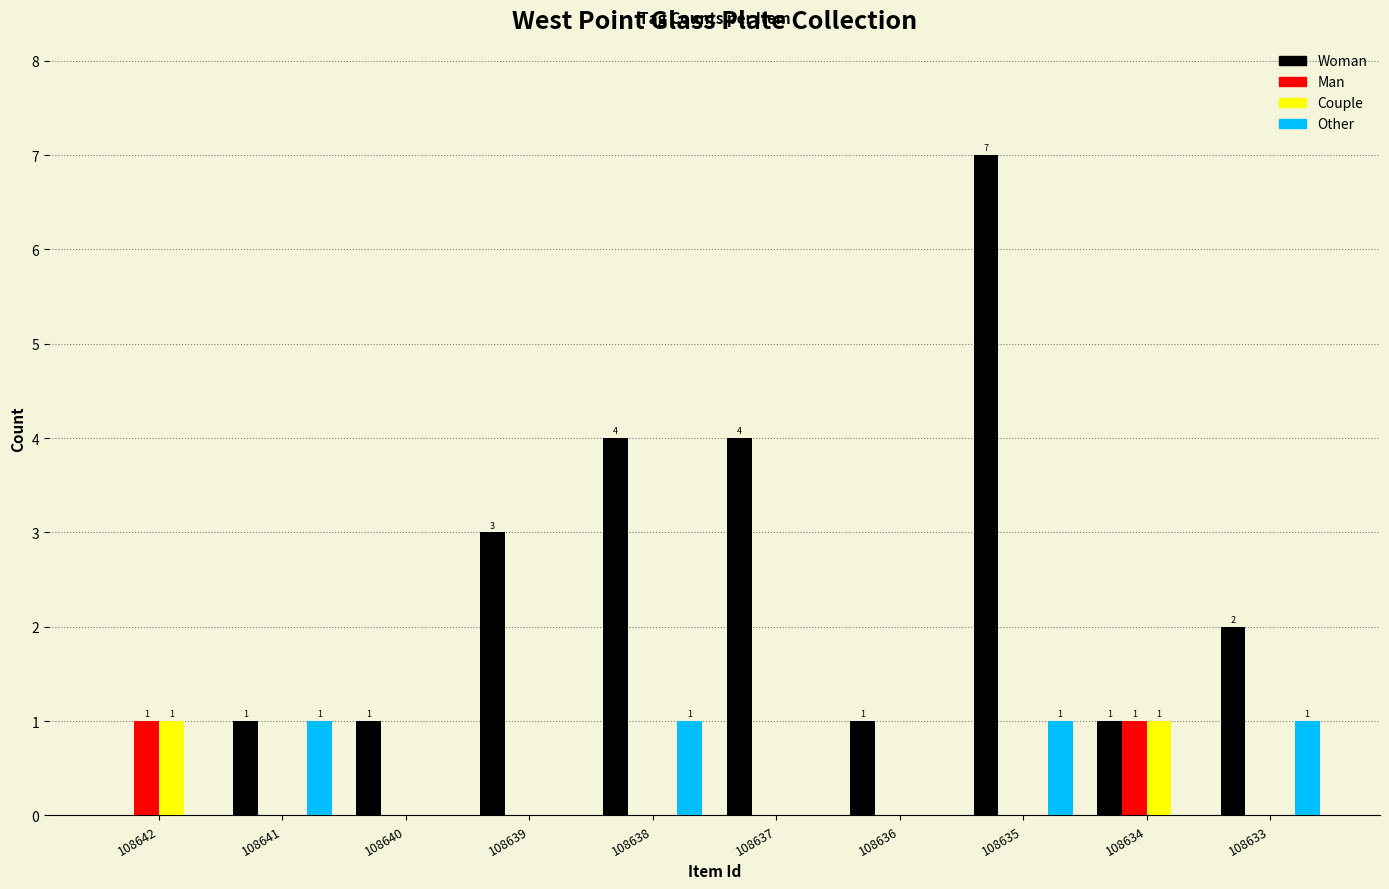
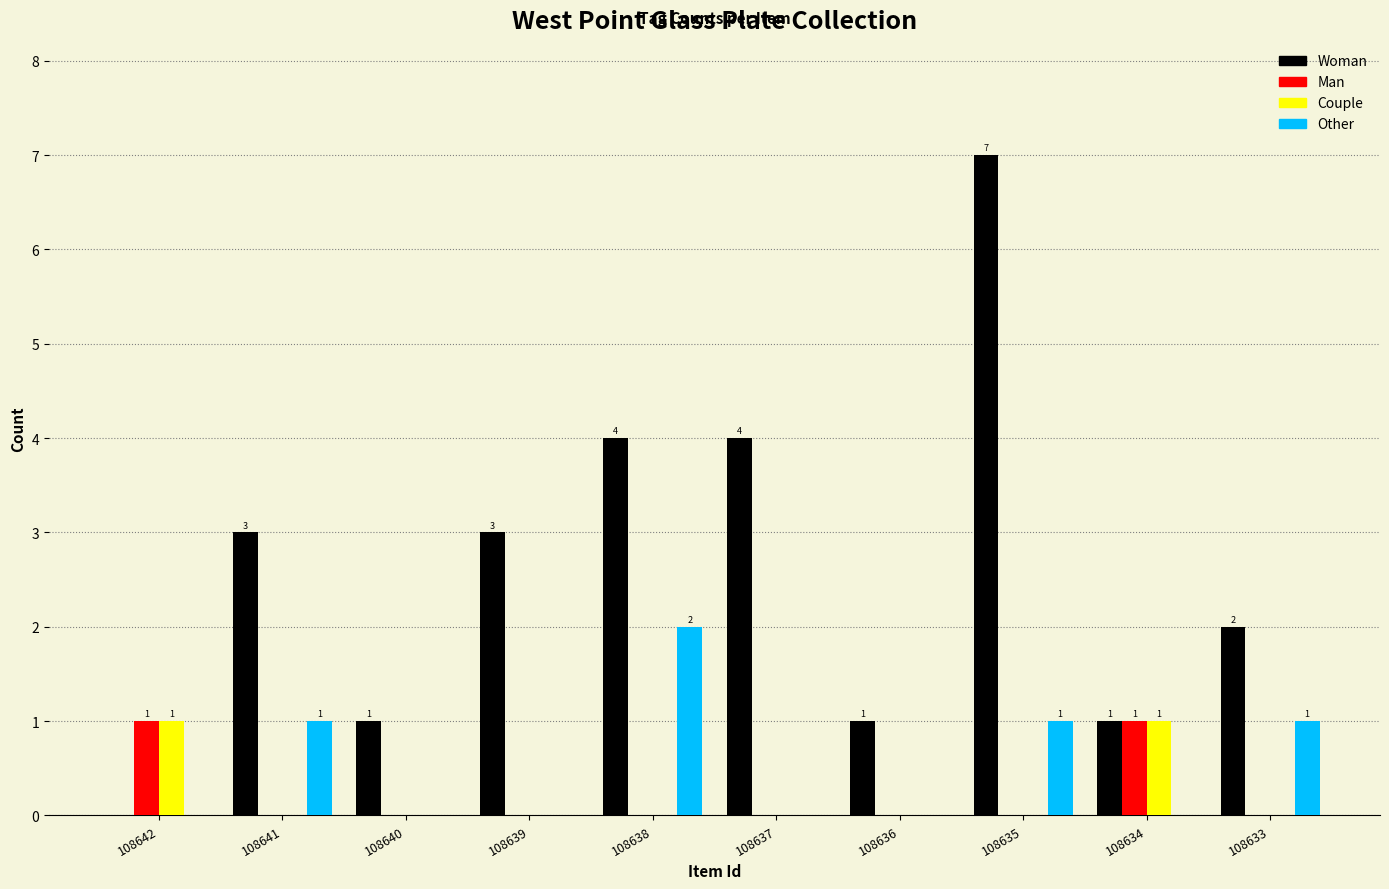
  {
    "Woman": {
-     "108641": 1,
+     "108641": 3,
      "108640": 1,
      "108639": 3,
      "108638": 4,
      "108637": 4,
      "108636": 1,
      "108635": 7,
      "108634": 1,
      "108633": 2
    },
    "Man": {
      "108642": 1,
      "108634": 1
    },
    "Couple": {
      "108642": 1,
      "108634": 1
    },
    "Other": {
      "108641": 1,
-     "108638": 1,
+     "108638": 2,
      "108635": 1,
      "108633": 1
    }
  }
